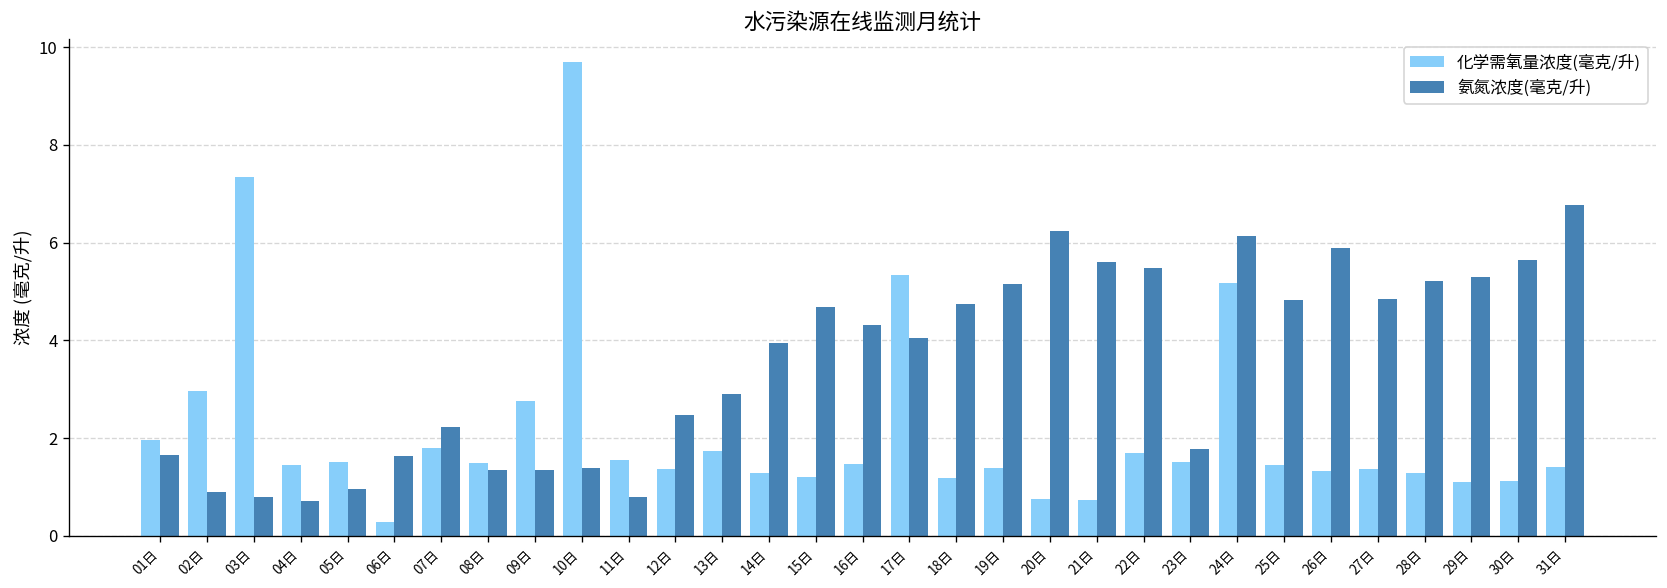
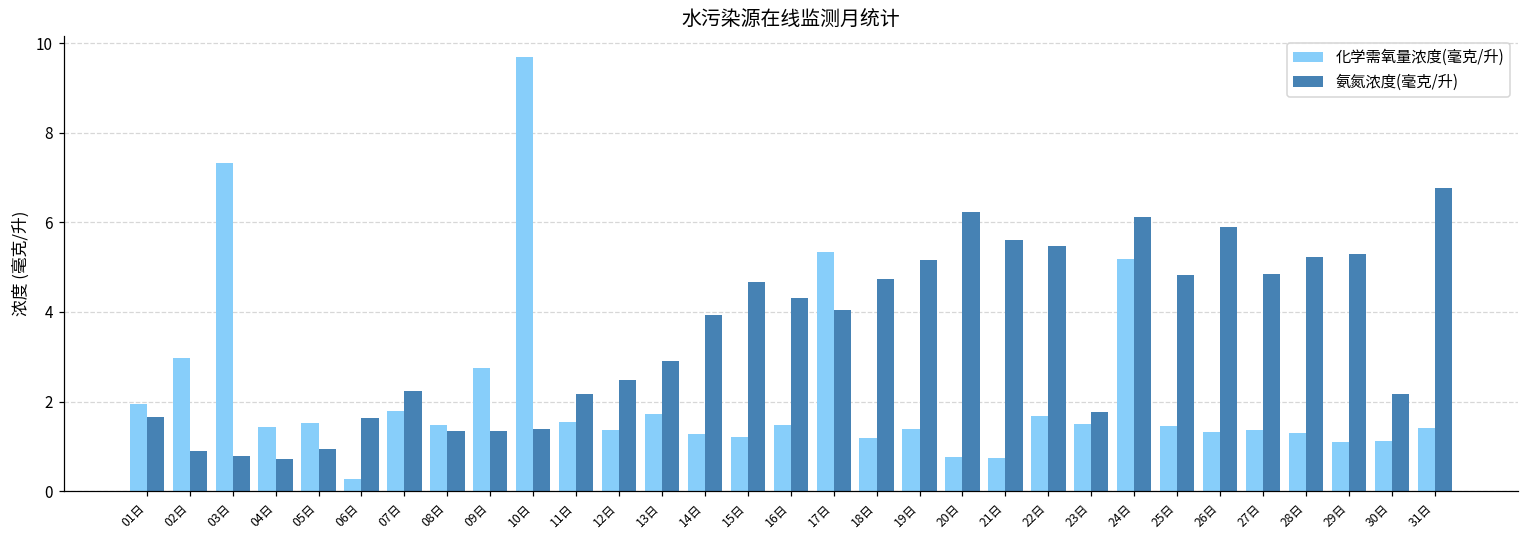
  {
    "化学需氧量浓度(毫克/升)": {
      "01日": 2.0,
      "02日": 3.0,
      "03日": 7.3,
      "04日": 1.4,
      "05日": 1.5,
      "06日": 0.3,
      "07日": 1.8,
      "08日": 1.5,
      "09日": 2.8,
      "10日": 9.7,
      "11日": 1.5,
      "12日": 1.4,
      "13日": 1.7,
      "14日": 1.3,
      "15日": 1.2,
      "16日": 1.5,
      "17日": 5.3,
      "18日": 1.2,
      "19日": 1.4,
      "20日": 0.8,
      "21日": 0.7,
      "22日": 1.7,
      "23日": 1.5,
      "24日": 5.2,
      "25日": 1.5,
      "26日": 1.3,
      "27日": 1.4,
      "28日": 1.3,
      "29日": 1.1,
      "30日": 1.1,
      "31日": 1.4
    },
    "氨氮浓度(毫克/升)": {
      "01日": 1.7,
      "02日": 0.9,
      "03日": 0.8,
      "04日": 0.7,
      "05日": 1.0,
      "06日": 1.6,
      "07日": 2.2,
      "08日": 1.3,
      "09日": 1.3,
      "10日": 1.4,
-     "11日": 0.8,
+     "11日": 2.2,
      "12日": 2.5,
      "13日": 2.9,
      "14日": 3.9,
      "15日": 4.7,
      "16日": 4.3,
      "17日": 4.0,
      "18日": 4.7,
      "19日": 5.2,
      "20日": 6.2,
      "21日": 5.6,
      "22日": 5.5,
      "23日": 1.8,
      "24日": 6.1,
      "25日": 4.8,
      "26日": 5.9,
      "27日": 4.8,
      "28日": 5.2,
      "29日": 5.3,
-     "30日": 5.6,
+     "30日": 2.2,
      "31日": 6.8
    }
  }
